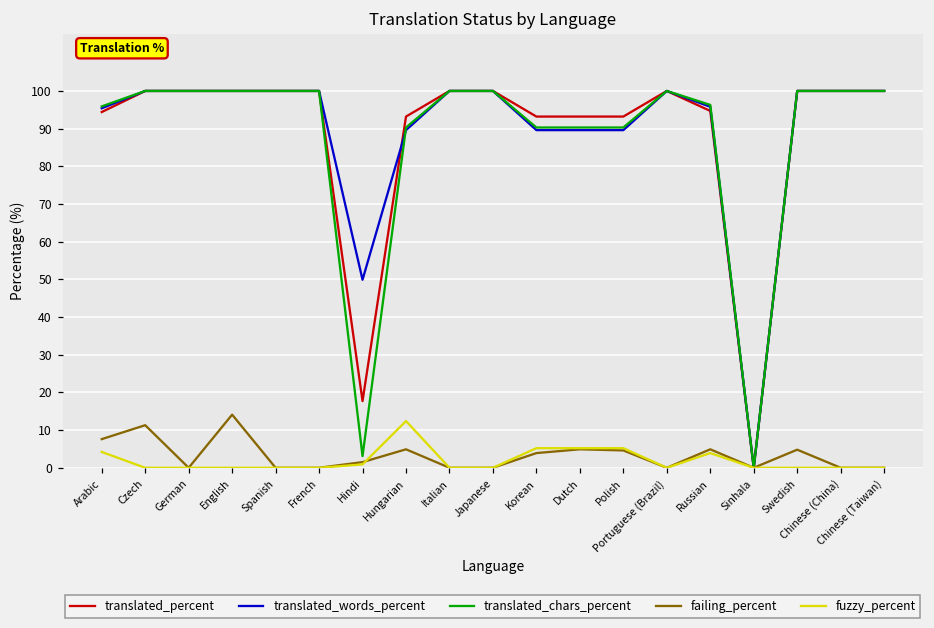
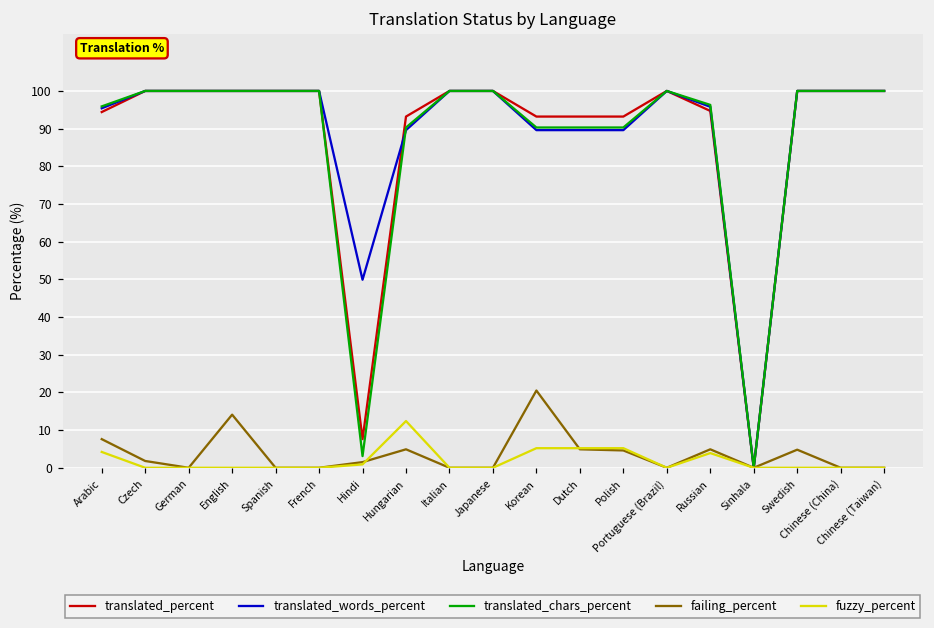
  {
    "translated_percent": {
      "Arabic": 94,
-     "Hindi": 18,
+     "Hindi": 8,
      "Hungarian": 93,
      "Korean": 93,
      "Dutch": 93,
      "Polish": 93,
      "Russian": 95
    },
    "translated_words_percent": {
      "Hindi": 50
    },
    "translated_chars_percent": {
      "Hindi": 3
    },
    "failing_percent": {
      "Arabic": 8,
-     "Czech": 11,
+     "Czech": 2,
      "English": 14,
      "Hungarian": 5,
-     "Korean": 4,
+     "Korean": 21,
      "Russian": 5,
      "Swedish": 5
    },
    "fuzzy_percent": {
      "Arabic": 4,
      "Czech": 0,
      "English": 0,
      "Hungarian": 12,
      "Korean": 5,
      "Russian": 4,
      "Swedish": 0
    }
  }
